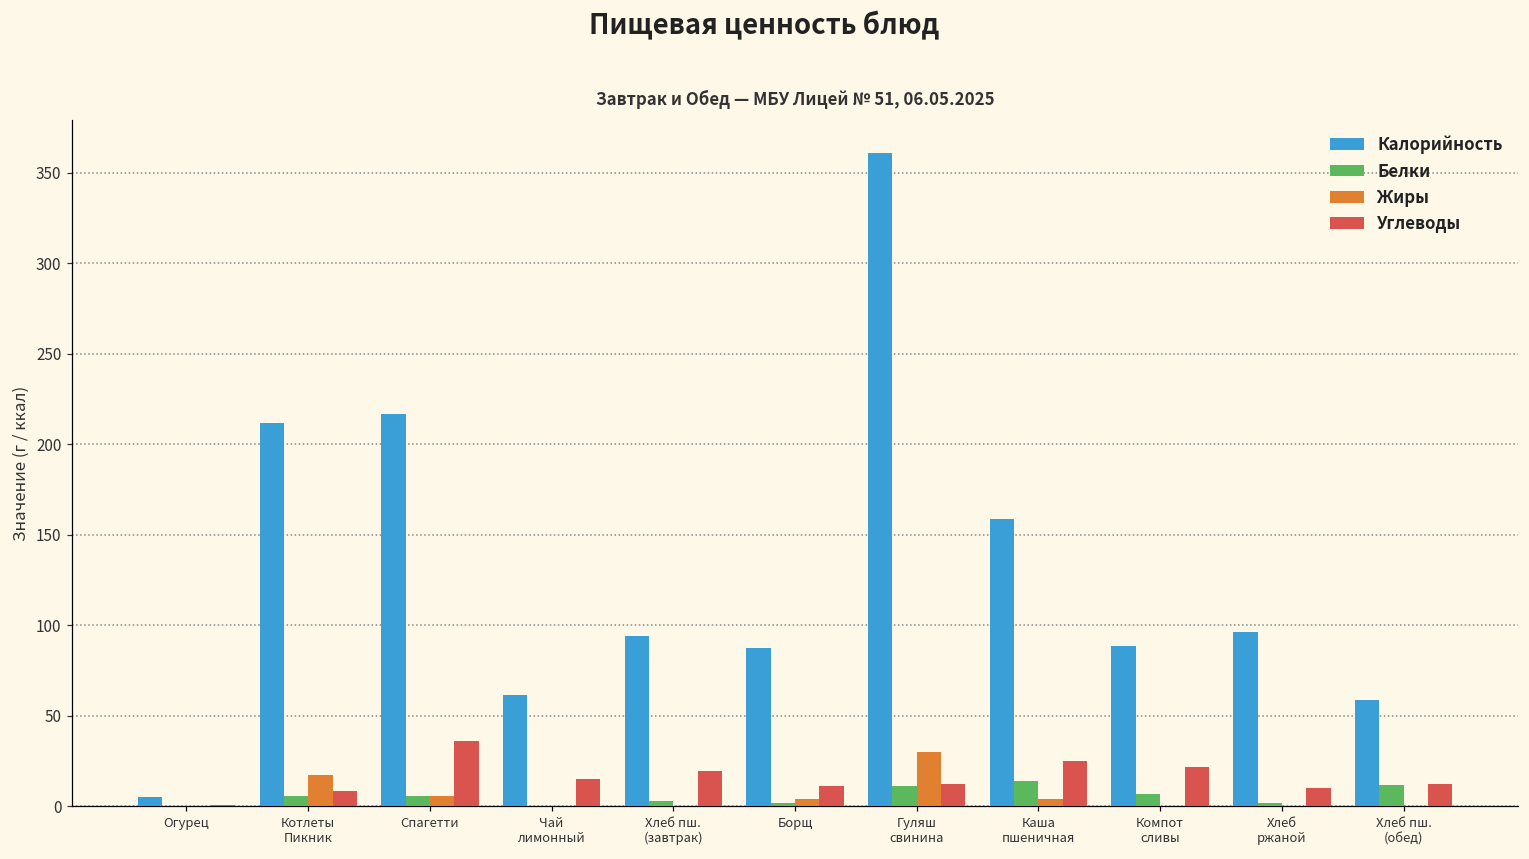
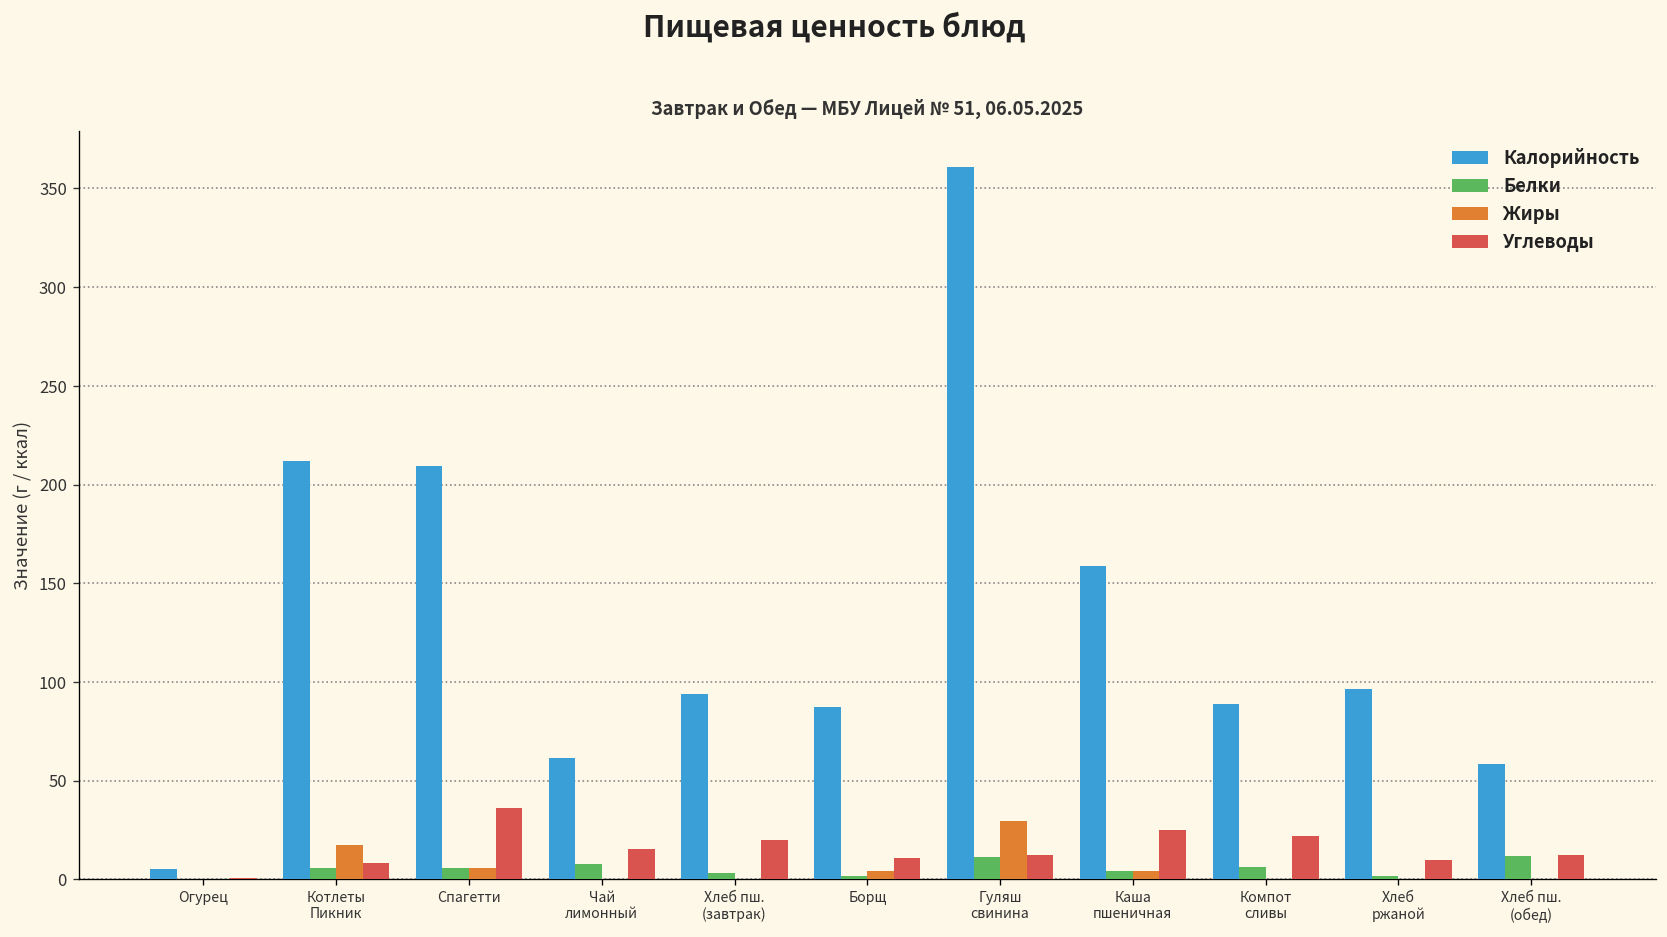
  {
    "Калорийность": {
      "Огурец": 5,
      "Котлеты Пикник": 212,
-     "Спагетти": 217,
+     "Спагетти": 210,
      "Чай лимонный": 61,
      "Хлеб пш. (завтрак)": 94,
      "Борщ": 87,
      "Гуляш свинина": 361,
      "Каша пшеничная": 159,
      "Компот сливы": 89,
      "Хлеб ржаной": 96,
      "Хлеб пш. (обед)": 59
    },
    "Белки": {
      "Котлеты Пикник": 6,
      "Спагетти": 6,
-     "Чай лимонный": 0,
+     "Чай лимонный": 8,
      "Хлеб пш. (завтрак)": 3,
      "Борщ": 2,
      "Гуляш свинина": 11,
-     "Каша пшеничная": 14,
+     "Каша пшеничная": 4,
      "Компот сливы": 6,
      "Хлеб ржаной": 2,
      "Хлеб пш. (обед)": 12
    }
  }
